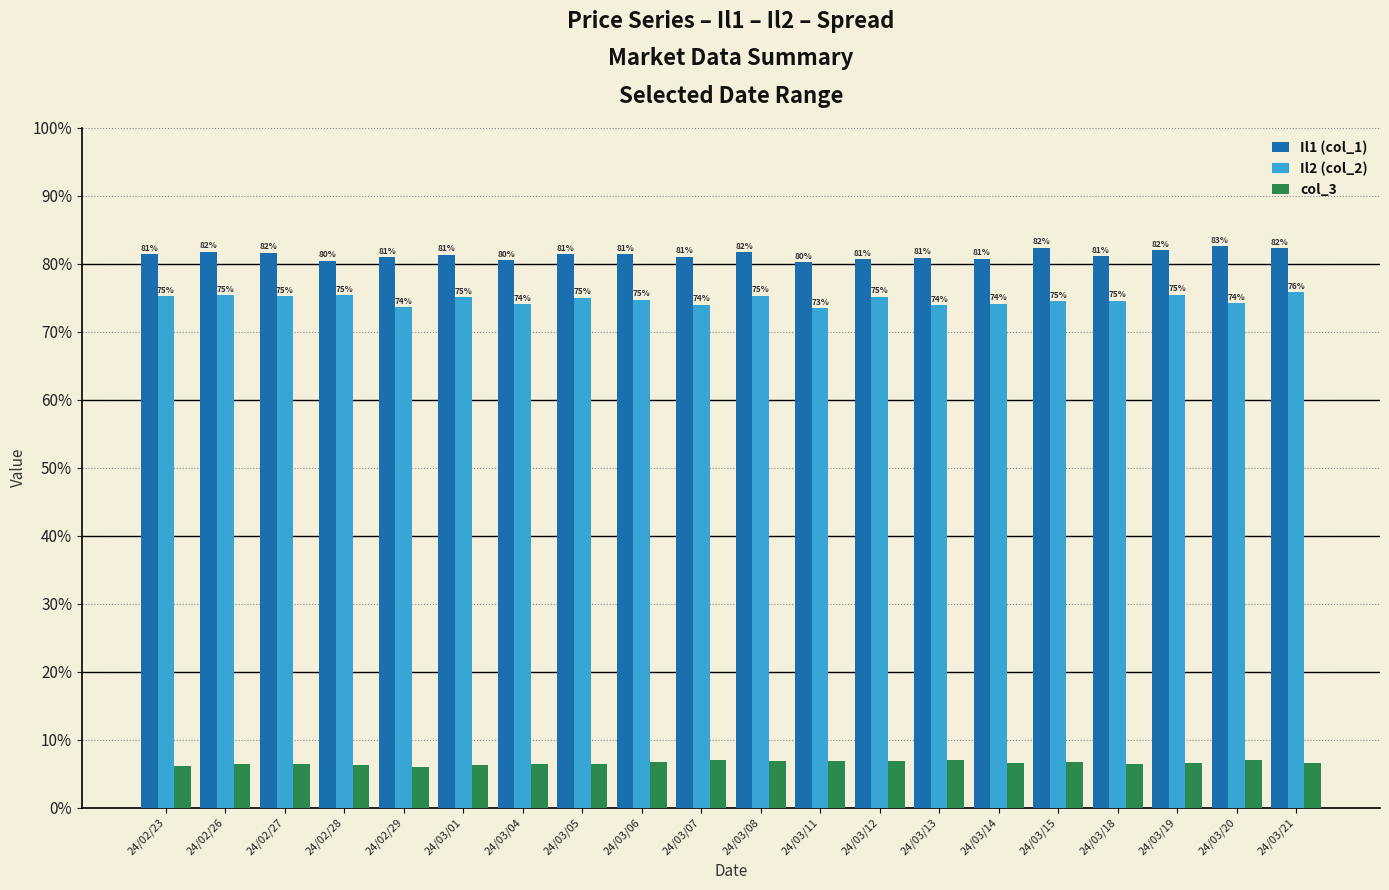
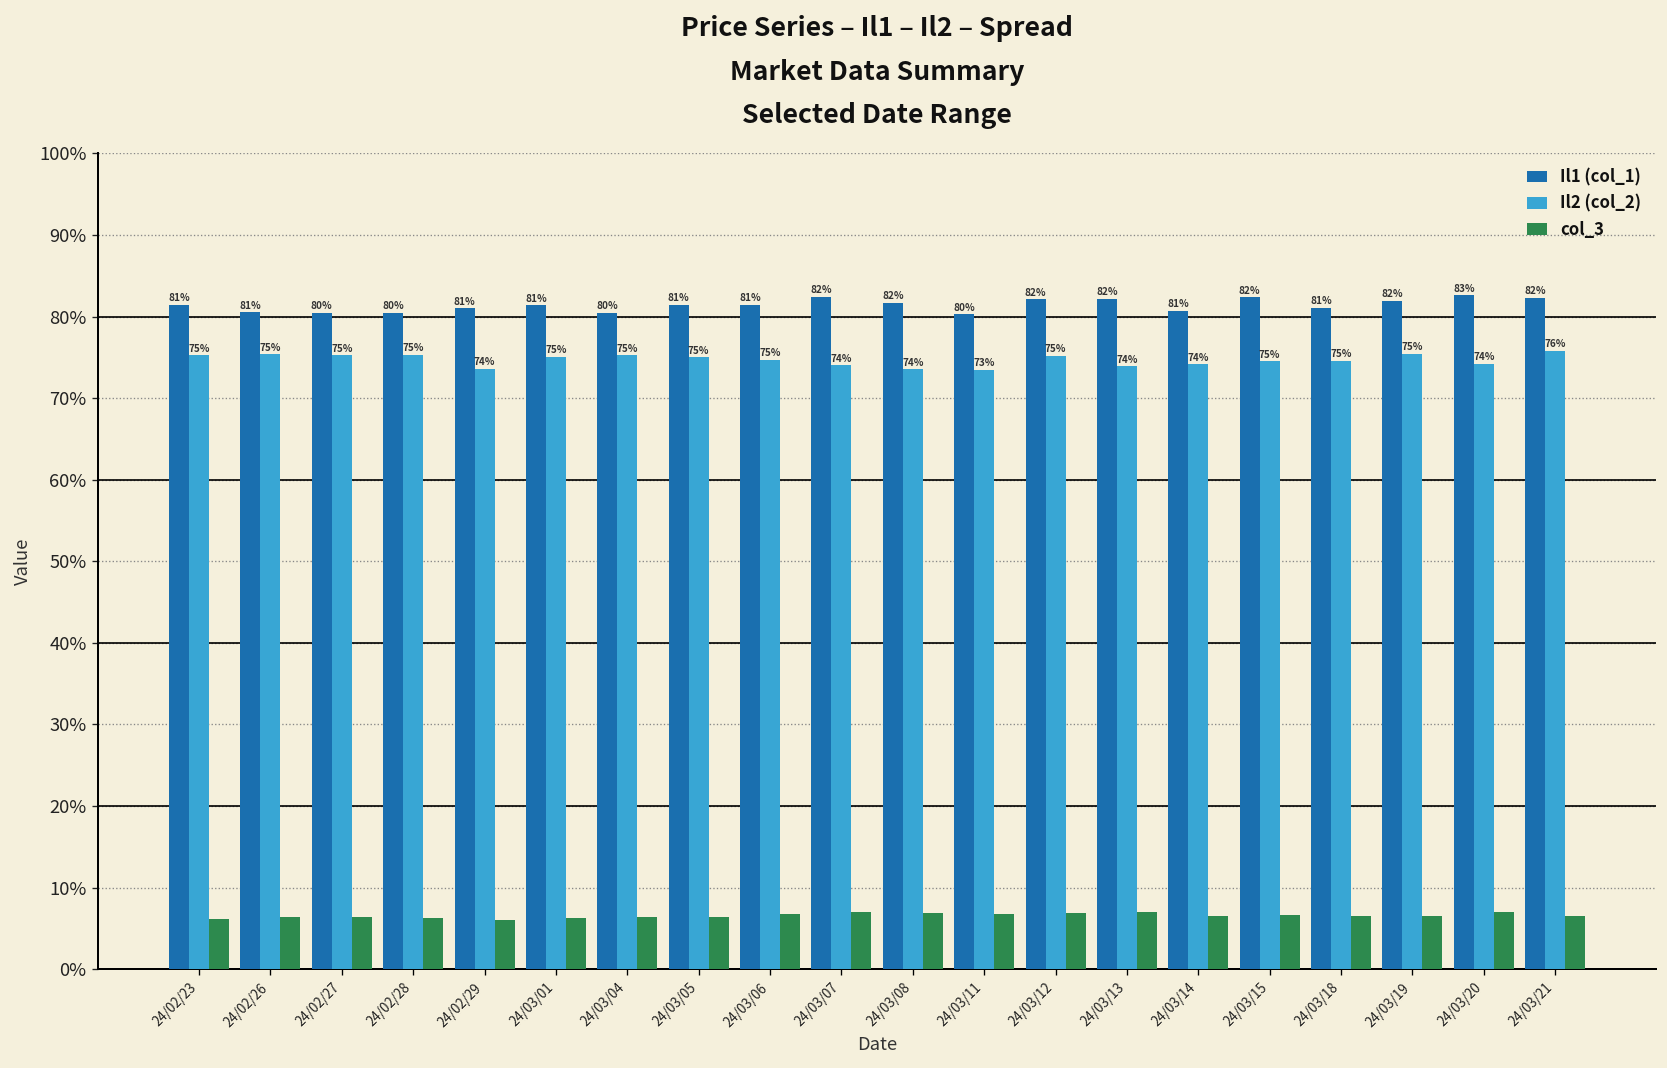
  {
    "Il1 (col_1)": {
      "24/02/23": "81%",
-     "24/02/26": "82%",
-     "24/02/27": "82%",
+     "24/02/26": "81%",
+     "24/02/27": "80%",
      "24/02/28": "80%",
      "24/02/29": "81%",
      "24/03/01": "81%",
      "24/03/04": "80%",
      "24/03/05": "81%",
      "24/03/06": "81%",
-     "24/03/07": "81%",
+     "24/03/07": "82%",
      "24/03/08": "82%",
      "24/03/11": "80%",
-     "24/03/12": "81%",
-     "24/03/13": "81%",
+     "24/03/12": "82%",
+     "24/03/13": "82%",
      "24/03/14": "81%",
      "24/03/15": "82%",
      "24/03/18": "81%",
      "24/03/19": "82%",
      "24/03/20": "83%",
      "24/03/21": "82%"
    },
    "Il2 (col_2)": {
      "24/02/23": "75%",
      "24/02/26": "75%",
      "24/02/27": "75%",
      "24/02/28": "75%",
      "24/02/29": "74%",
      "24/03/01": "75%",
-     "24/03/04": "74%",
+     "24/03/04": "75%",
      "24/03/05": "75%",
      "24/03/06": "75%",
      "24/03/07": "74%",
-     "24/03/08": "75%",
+     "24/03/08": "74%",
      "24/03/11": "73%",
      "24/03/12": "75%",
      "24/03/13": "74%",
      "24/03/14": "74%",
      "24/03/15": "75%",
      "24/03/18": "75%",
      "24/03/19": "75%",
      "24/03/20": "74%",
      "24/03/21": "76%"
    },
    "col_3": {
      "24/02/23": "6%",
      "24/02/26": "6%",
      "24/02/27": "6%",
      "24/02/28": "6%",
      "24/02/29": "6%",
      "24/03/01": "6%",
      "24/03/04": "6%",
      "24/03/05": "6%",
      "24/03/06": "7%",
      "24/03/07": "7%",
      "24/03/08": "7%",
      "24/03/11": "7%",
      "24/03/12": "7%",
      "24/03/13": "7%",
      "24/03/14": "7%",
      "24/03/15": "7%",
      "24/03/18": "6%",
      "24/03/19": "7%",
      "24/03/20": "7%",
      "24/03/21": "7%"
    }
  }
